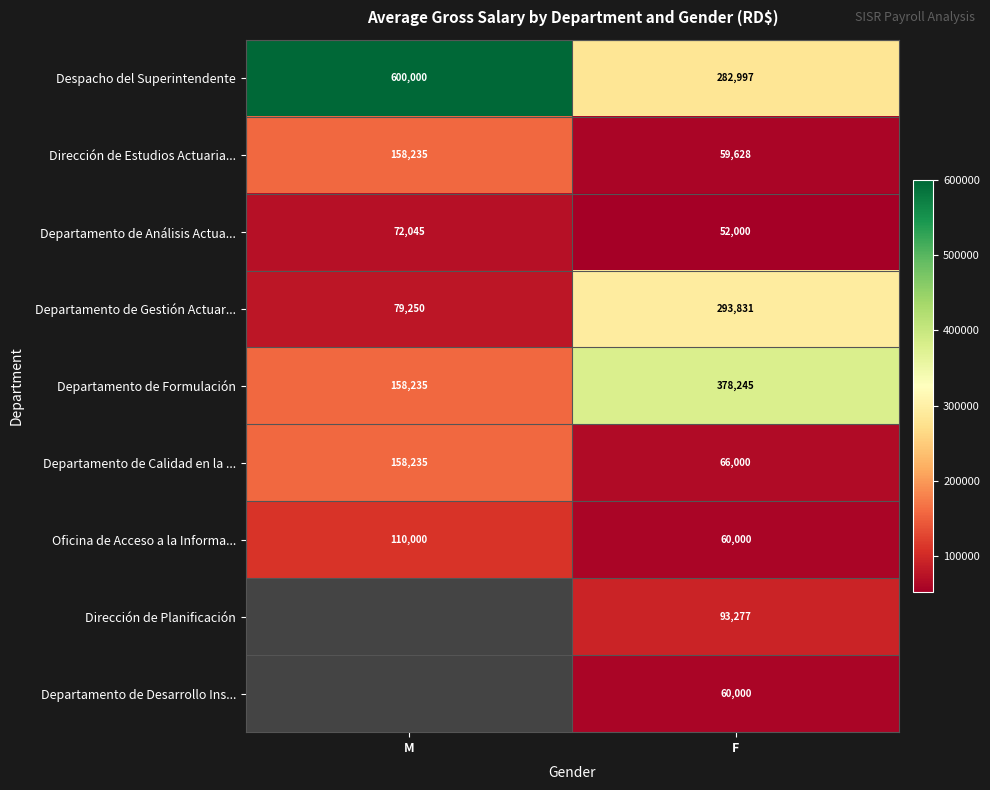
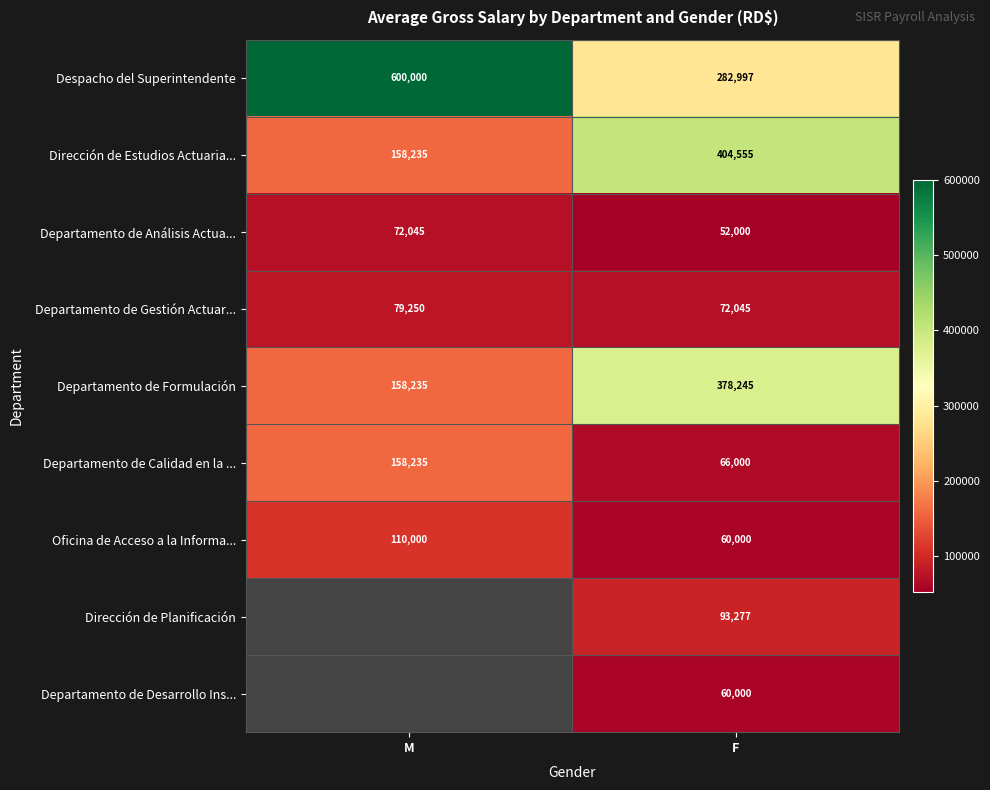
  {
    "Despacho del Superintendente": {
      "M": "600,000",
      "F": "282,997"
    },
    "Dirección de Estudios Actuaria...": {
      "M": "158,235",
-     "F": "59,628"
+     "F": "404,555"
    },
    "Departamento de Análisis Actua...": {
      "M": "72,045",
      "F": "52,000"
    },
    "Departamento de Gestión Actuar...": {
      "M": "79,250",
-     "F": "293,831"
+     "F": "72,045"
    },
    "Departamento de Formulación": {
      "M": "158,235",
      "F": "378,245"
    },
    "Departamento de Calidad en la ...": {
      "M": "158,235",
      "F": "66,000"
    },
    "Oficina de Acceso a la Informa...": {
      "M": "110,000",
      "F": "60,000"
    },
    "Dirección de Planificación": {
      "F": "93,277"
    },
    "Departamento de Desarrollo Ins...": {
      "F": "60,000"
    }
  }
